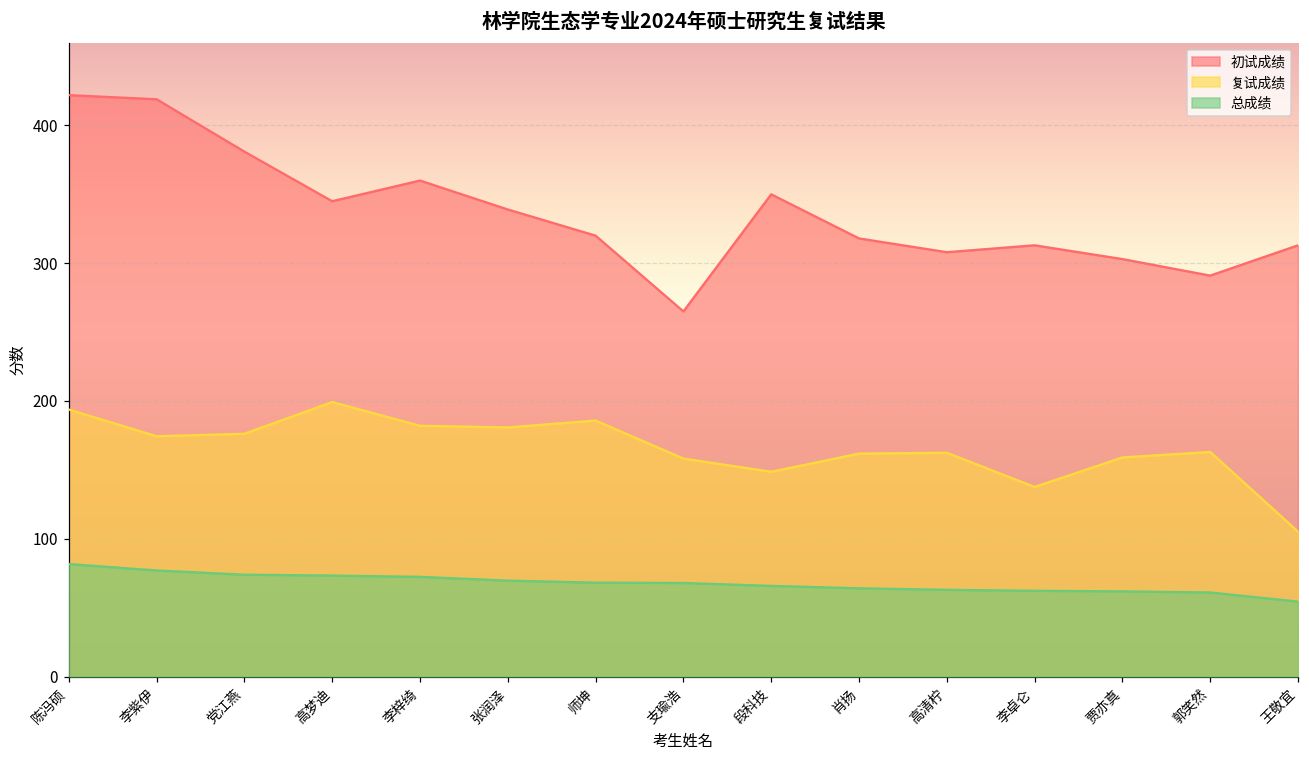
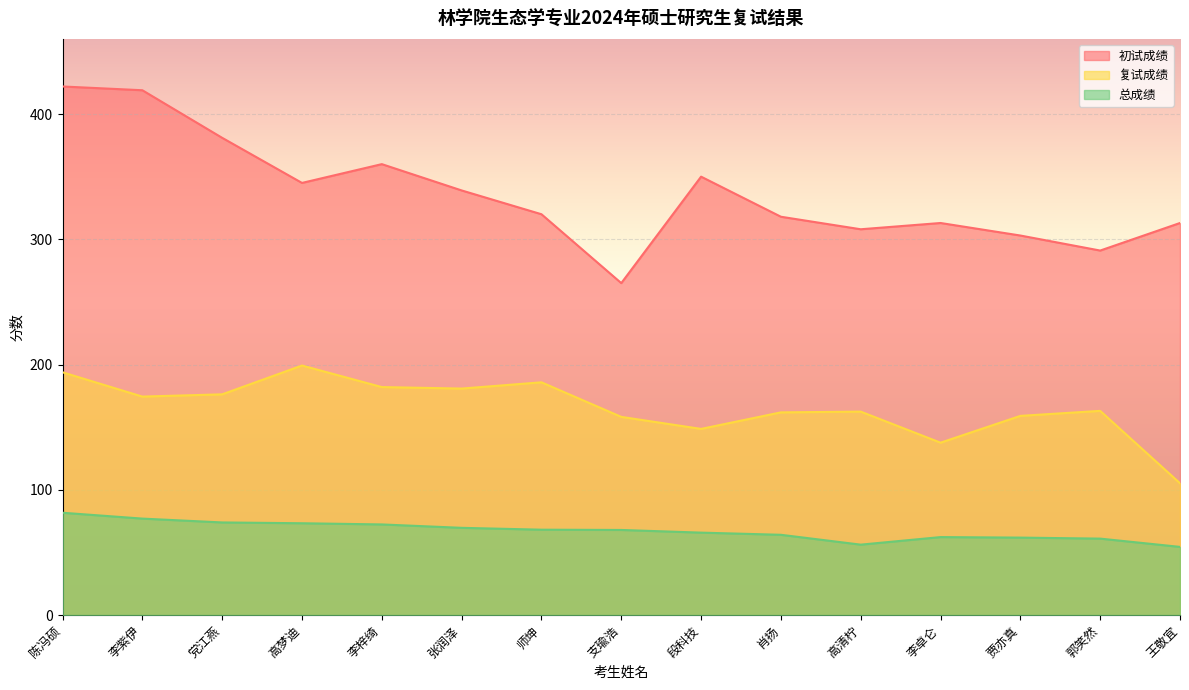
  {
    "初试成绩": {
      "陈冯硕": 422,
      "李紫伊": 419,
      "党江燕": 381,
      "高梦迪": 345,
      "李梓绮": 360,
      "张润泽": 339,
      "师坤": 320,
      "支瑜浩": 265,
      "段科技": 350,
      "肖扬": 318,
      "高清柠": 308,
      "李卓仑": 313,
      "贾亦真": 303,
      "郭笑然": 291,
      "王敬宜": 313
    },
    "复试成绩": {
      "陈冯硕": 194,
      "李紫伊": 174,
      "党江燕": 176,
      "高梦迪": 199,
      "李梓绮": 182,
      "张润泽": 181,
      "师坤": 186,
      "支瑜浩": 158,
      "段科技": 149,
      "肖扬": 162,
      "高清柠": 162,
      "李卓仑": 138,
      "贾亦真": 159,
      "郭笑然": 163,
      "王敬宜": 105
    },
    "总成绩": {
      "陈冯硕": 82,
      "李紫伊": 77,
      "党江燕": 74,
      "高梦迪": 73,
      "李梓绮": 72,
      "张润泽": 70,
      "师坤": 68,
      "支瑜浩": 68,
      "段科技": 66,
      "肖扬": 64,
-     "高清柠": 63,
+     "高清柠": 56,
      "李卓仑": 62,
      "贾亦真": 62,
      "郭笑然": 61,
      "王敬宜": 54
    }
  }
